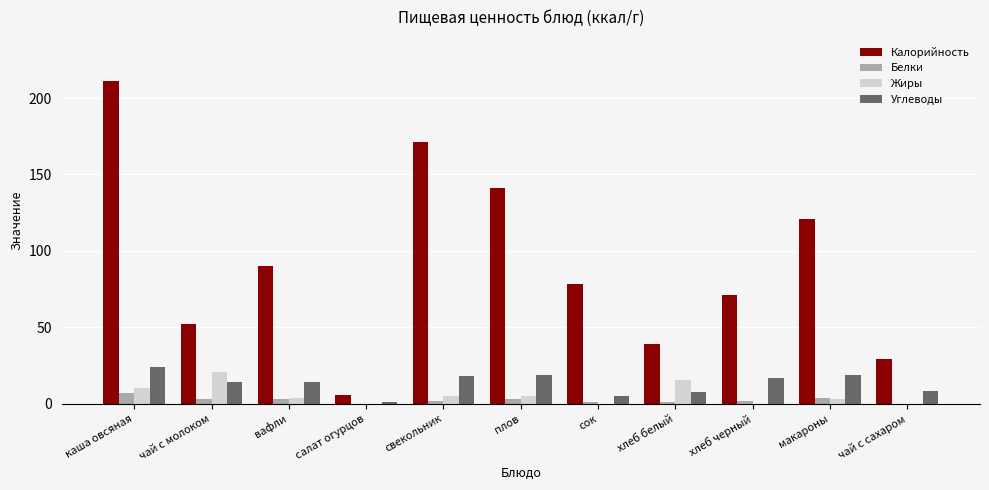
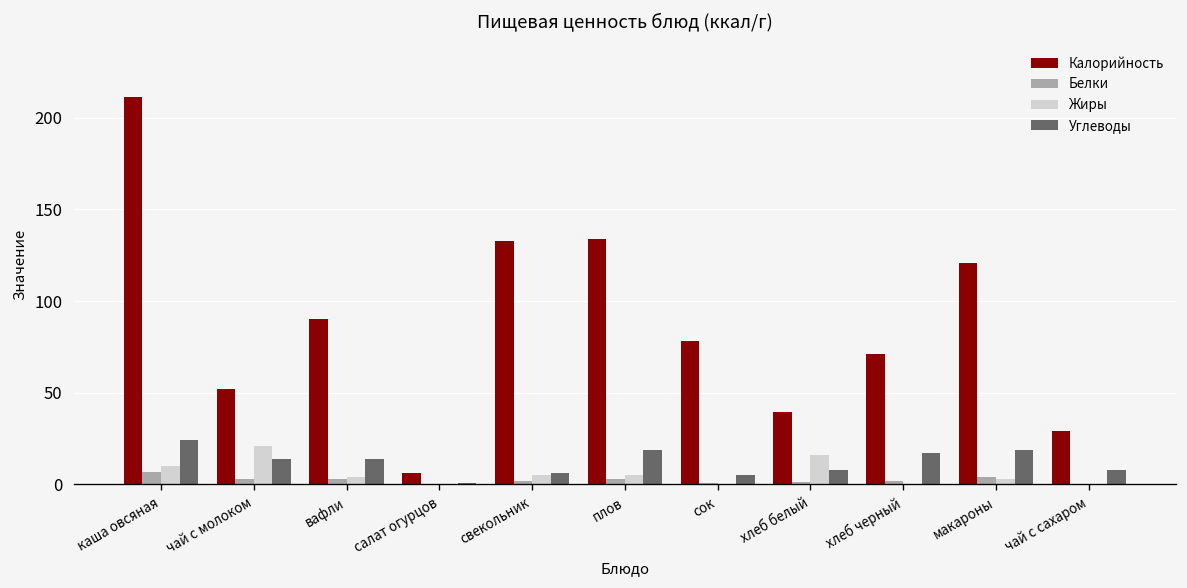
  {
    "Калорийность": {
      "каша овсяная": 211,
      "чай с молоком": 52,
      "вафли": 90,
      "салат огурцов": 6,
-     "свекольник": 171,
-     "плов": 141,
+     "свекольник": 133,
+     "плов": 134,
      "сок": 78,
      "хлеб белый": 39,
      "хлеб черный": 71,
      "макароны": 121,
      "чай с сахаром": 29
    },
    "Белки": {
      "каша овсяная": 7,
      "чай с молоком": 3,
      "вафли": 3,
      "салат огурцов": 0,
      "свекольник": 2,
      "плов": 3,
      "хлеб черный": 2,
      "макароны": 4,
      "чай с сахаром": 0
    },
    "Жиры": {
      "каша овсяная": 10,
      "чай с молоком": 21,
      "вафли": 4,
      "салат огурцов": 0,
      "свекольник": 5,
      "плов": 5,
      "сок": 0,
      "хлеб белый": 16,
      "хлеб черный": 0,
      "макароны": 3,
      "чай с сахаром": 0
    },
    "Углеводы": {
      "каша овсяная": 24,
      "чай с молоком": 14,
      "вафли": 14,
-     "свекольник": 18,
+     "свекольник": 6,
      "плов": 19,
      "сок": 5,
      "хлеб белый": 8,
      "хлеб черный": 17,
      "макароны": 19,
      "чай с сахаром": 8
    }
  }
